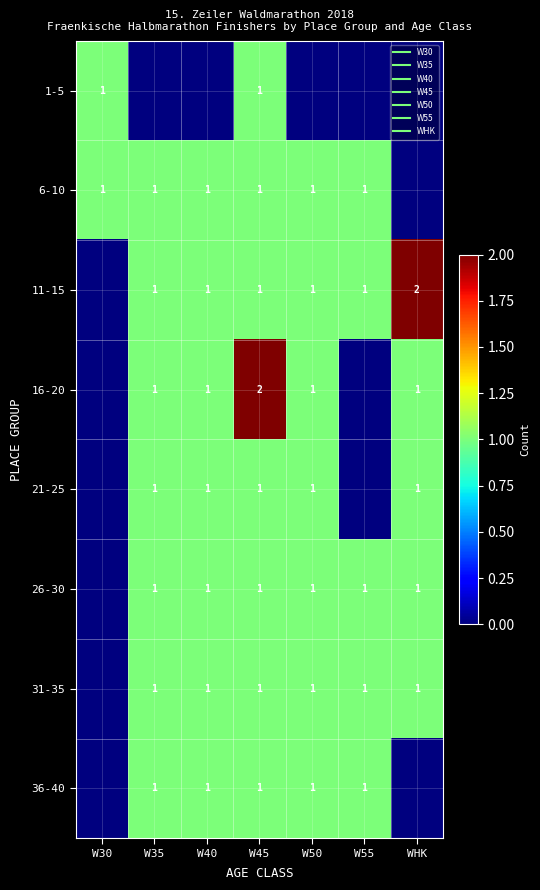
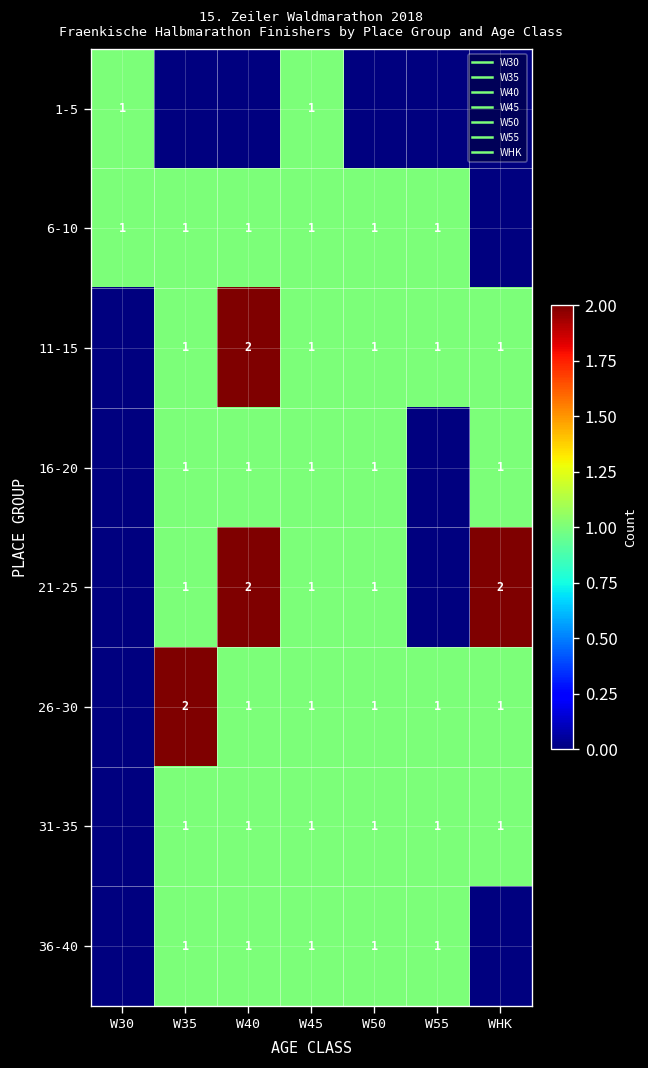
  {
    "1-5": {
      "W30": 1,
      "W45": 1
    },
    "6-10": {
      "W30": 1,
      "W35": 1,
      "W40": 1,
      "W45": 1,
      "W50": 1,
      "W55": 1
    },
    "11-15": {
      "W35": 1,
-     "W40": 1,
+     "W40": 2,
      "W45": 1,
      "W50": 1,
      "W55": 1,
-     "WHK": 2
+     "WHK": 1
    },
    "16-20": {
      "W35": 1,
      "W40": 1,
-     "W45": 2,
+     "W45": 1,
      "W50": 1,
      "WHK": 1
    },
    "21-25": {
      "W35": 1,
-     "W40": 1,
+     "W40": 2,
      "W45": 1,
      "W50": 1,
-     "WHK": 1
+     "WHK": 2
    },
    "26-30": {
-     "W35": 1,
+     "W35": 2,
      "W40": 1,
      "W45": 1,
      "W50": 1,
      "W55": 1,
      "WHK": 1
    },
    "31-35": {
      "W35": 1,
      "W40": 1,
      "W45": 1,
      "W50": 1,
      "W55": 1,
      "WHK": 1
    },
    "36-40": {
      "W35": 1,
      "W40": 1,
      "W45": 1,
      "W50": 1,
      "W55": 1
    }
  }
